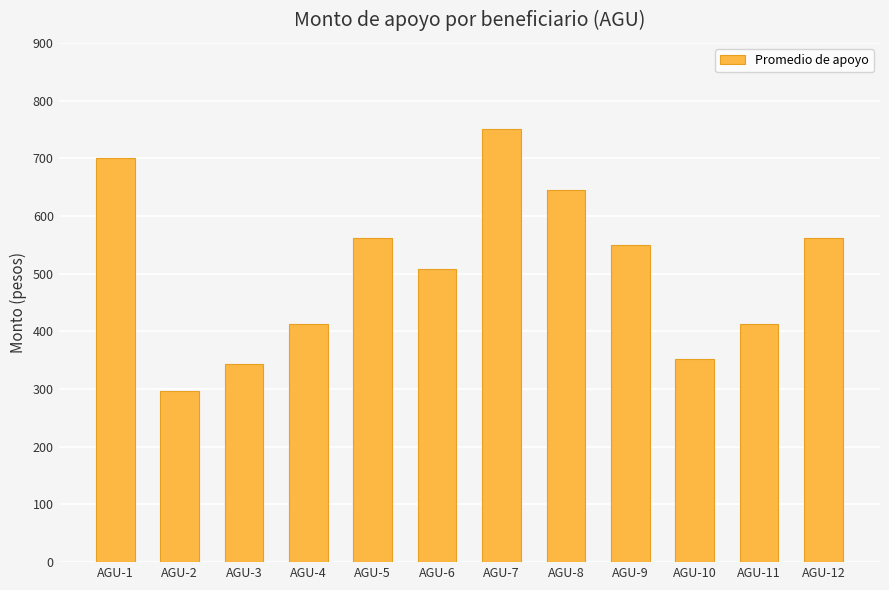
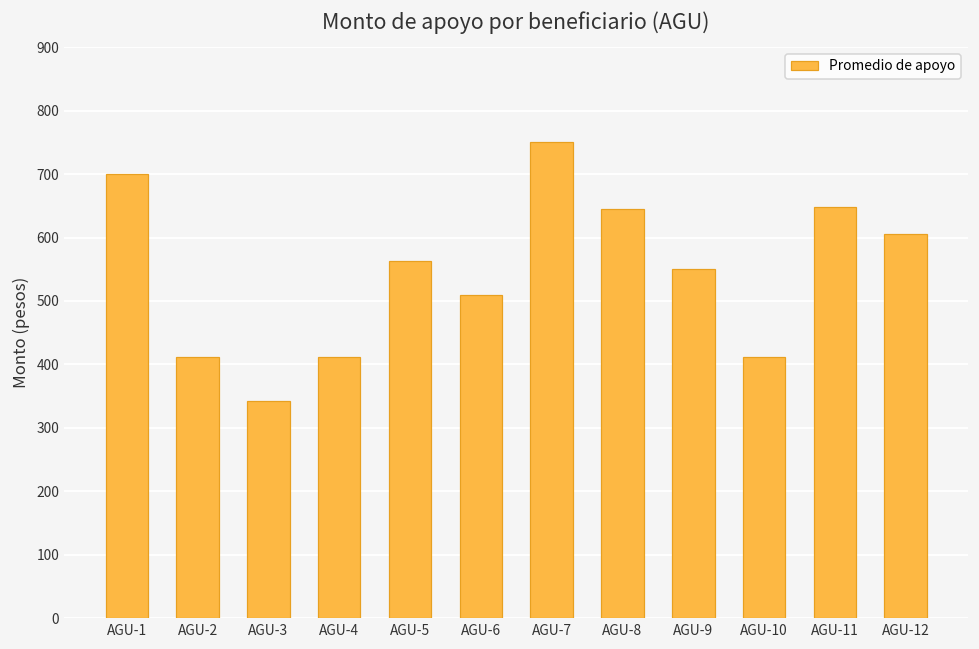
  {
    "AGU-1": 700,
-   "AGU-2": 300,
+   "AGU-2": 410,
    "AGU-3": 340,
    "AGU-4": 410,
    "AGU-5": 560,
    "AGU-6": 510,
    "AGU-7": 750,
    "AGU-8": 640,
    "AGU-9": 550,
-   "AGU-10": 350,
-   "AGU-11": 410,
-   "AGU-12": 560
+   "AGU-10": 410,
+   "AGU-11": 650,
+   "AGU-12": 610
  }
